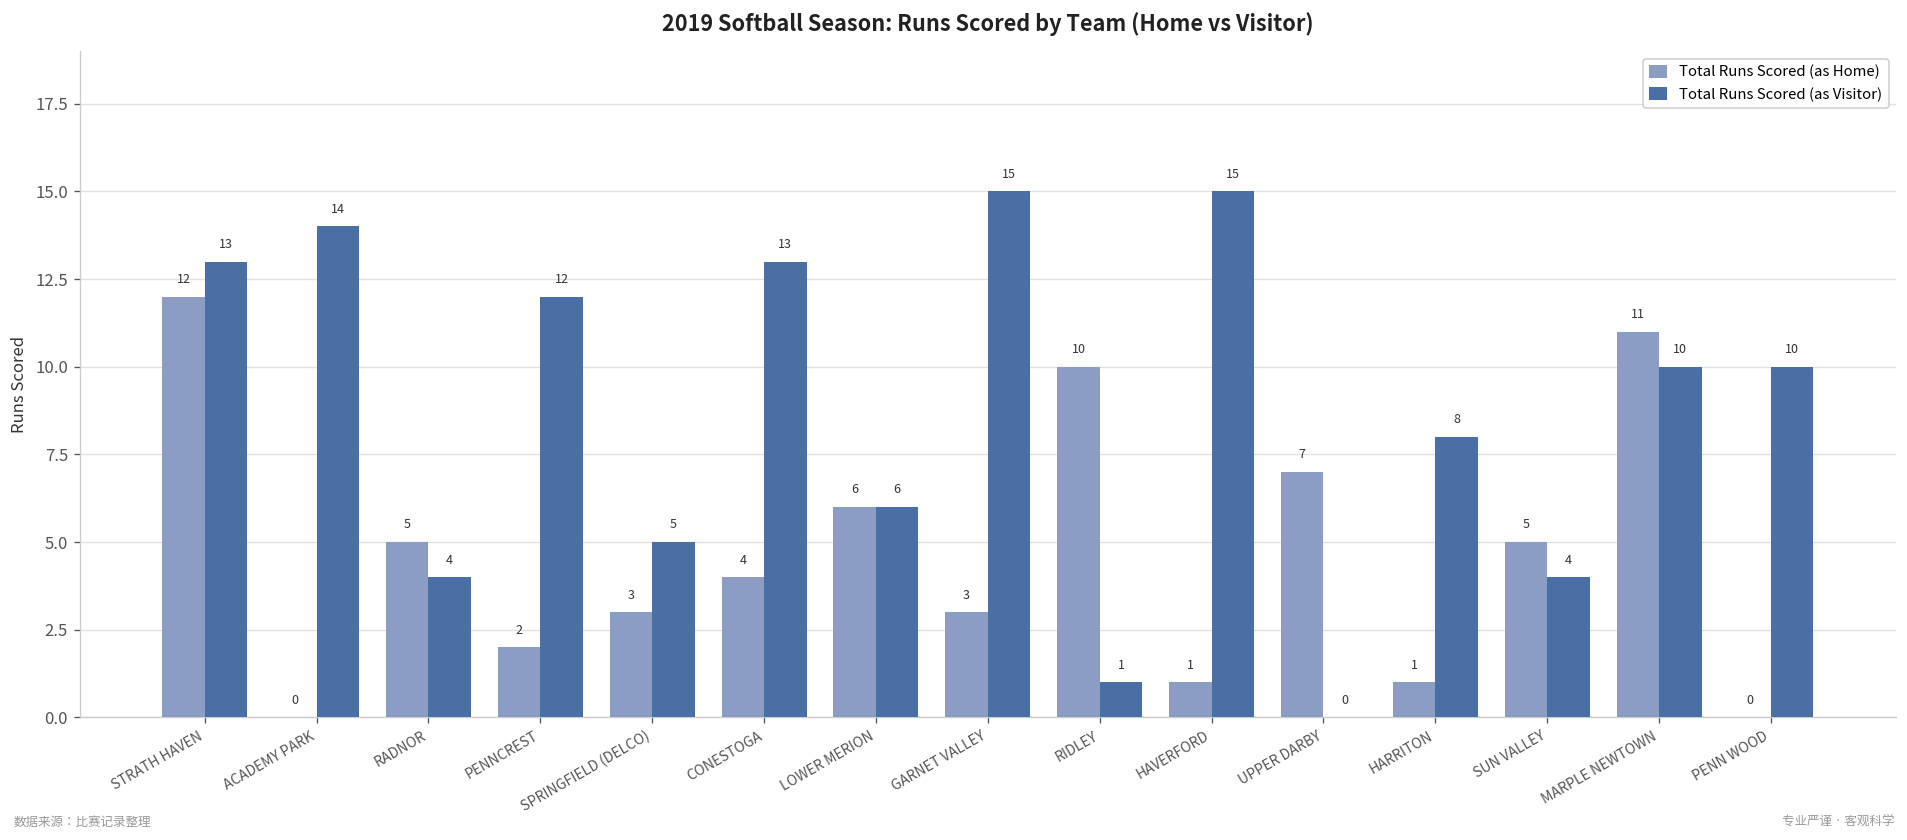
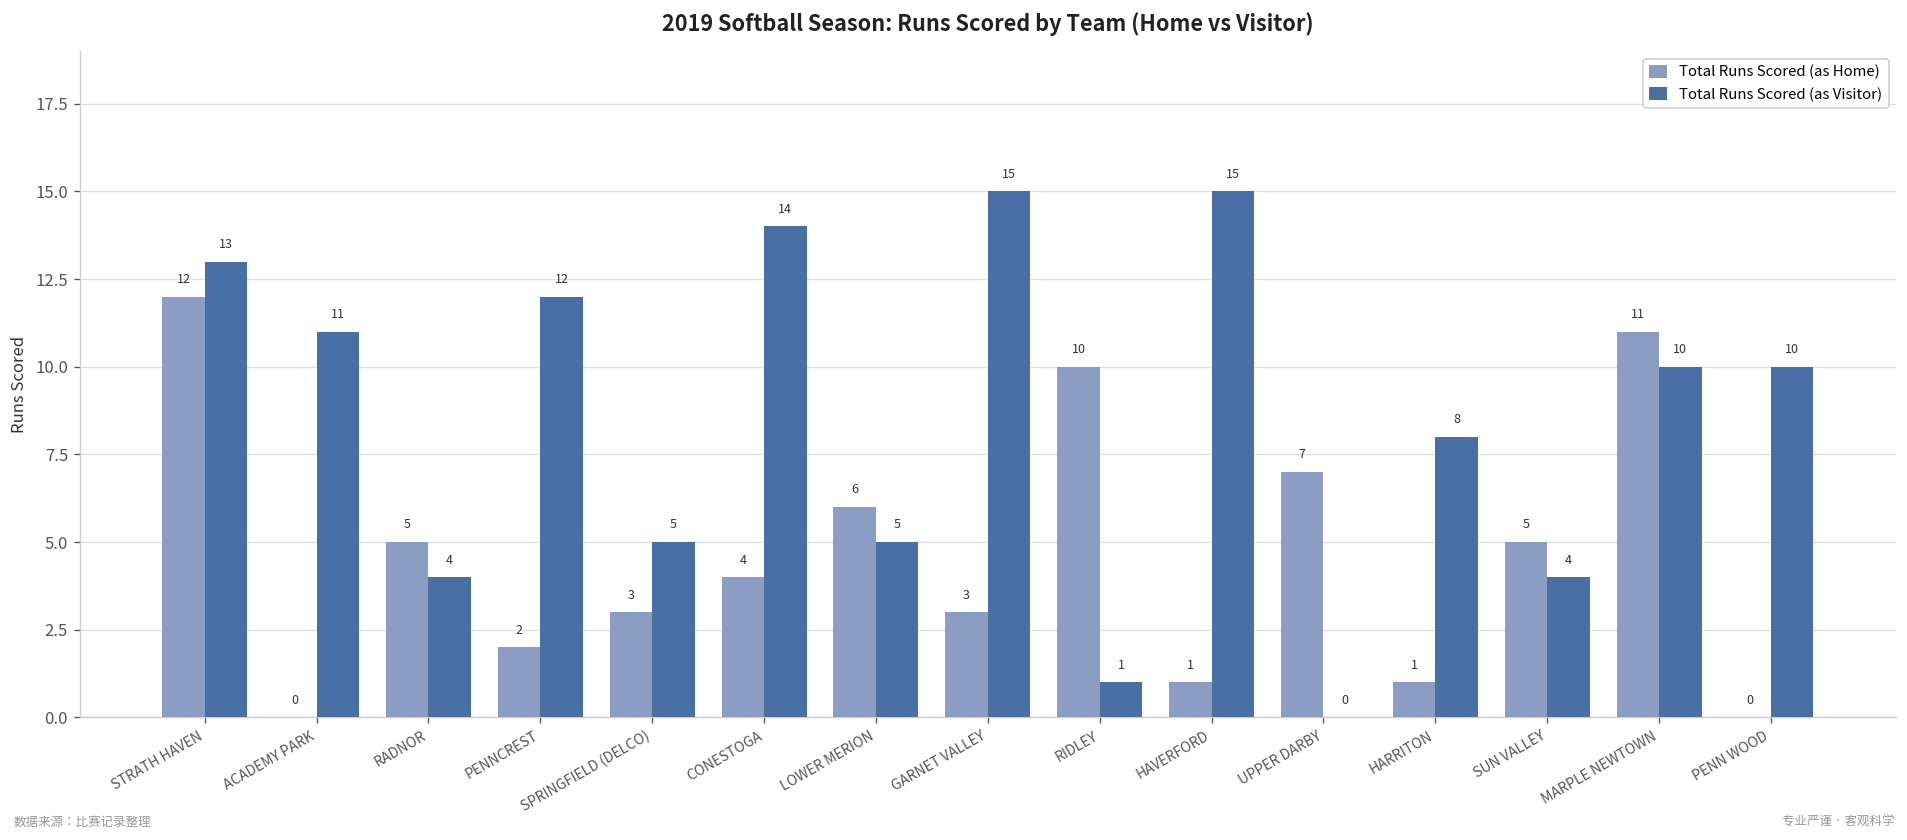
  {
    "Total Runs Scored (as Home)": {
      "STRATH HAVEN": 12,
      "ACADEMY PARK": 0,
      "RADNOR": 5,
      "PENNCREST": 2,
      "SPRINGFIELD (DELCO)": 3,
      "CONESTOGA": 4,
      "LOWER MERION": 6,
      "GARNET VALLEY": 3,
      "RIDLEY": 10,
      "HAVERFORD": 1,
      "UPPER DARBY": 7,
      "HARRITON": 1,
      "SUN VALLEY": 5,
      "MARPLE NEWTOWN": 11,
      "PENN WOOD": 0
    },
    "Total Runs Scored (as Visitor)": {
      "STRATH HAVEN": 13,
-     "ACADEMY PARK": 14,
+     "ACADEMY PARK": 11,
      "RADNOR": 4,
      "PENNCREST": 12,
      "SPRINGFIELD (DELCO)": 5,
-     "CONESTOGA": 13,
-     "LOWER MERION": 6,
+     "CONESTOGA": 14,
+     "LOWER MERION": 5,
      "GARNET VALLEY": 15,
      "RIDLEY": 1,
      "HAVERFORD": 15,
      "UPPER DARBY": 0,
      "HARRITON": 8,
      "SUN VALLEY": 4,
      "MARPLE NEWTOWN": 10,
      "PENN WOOD": 10
    }
  }
